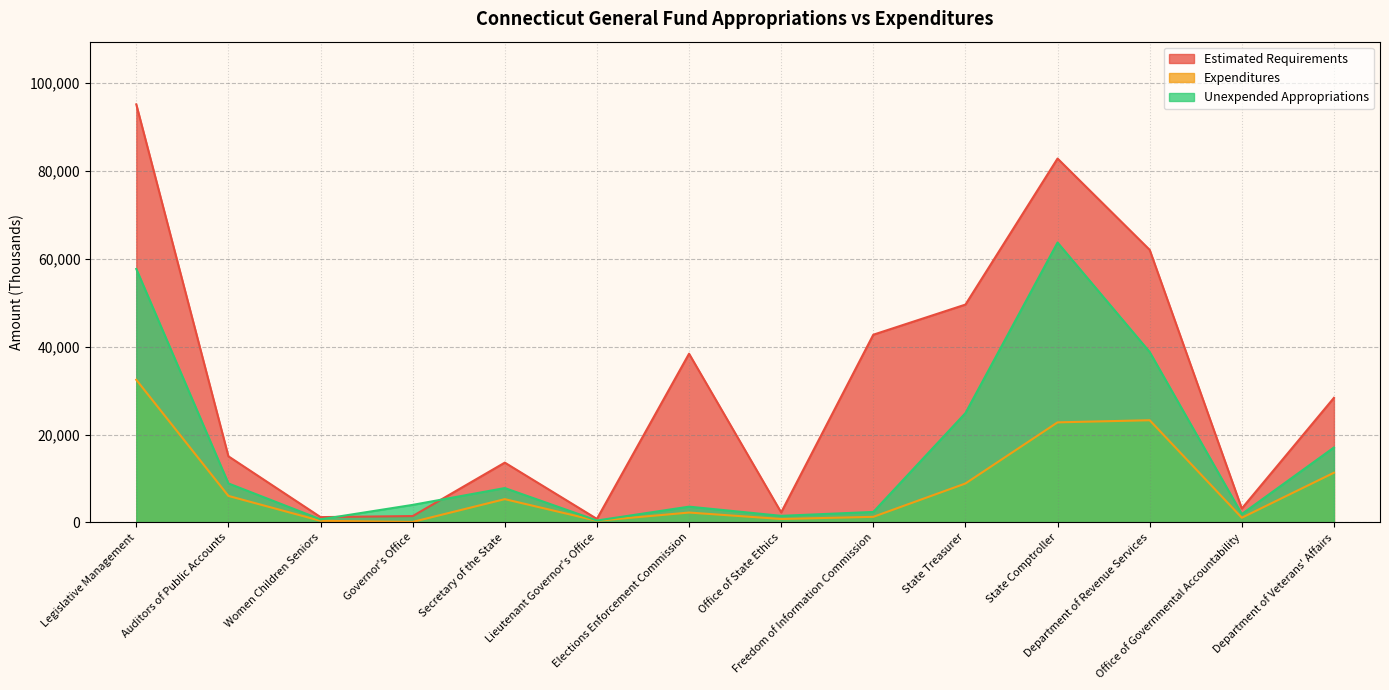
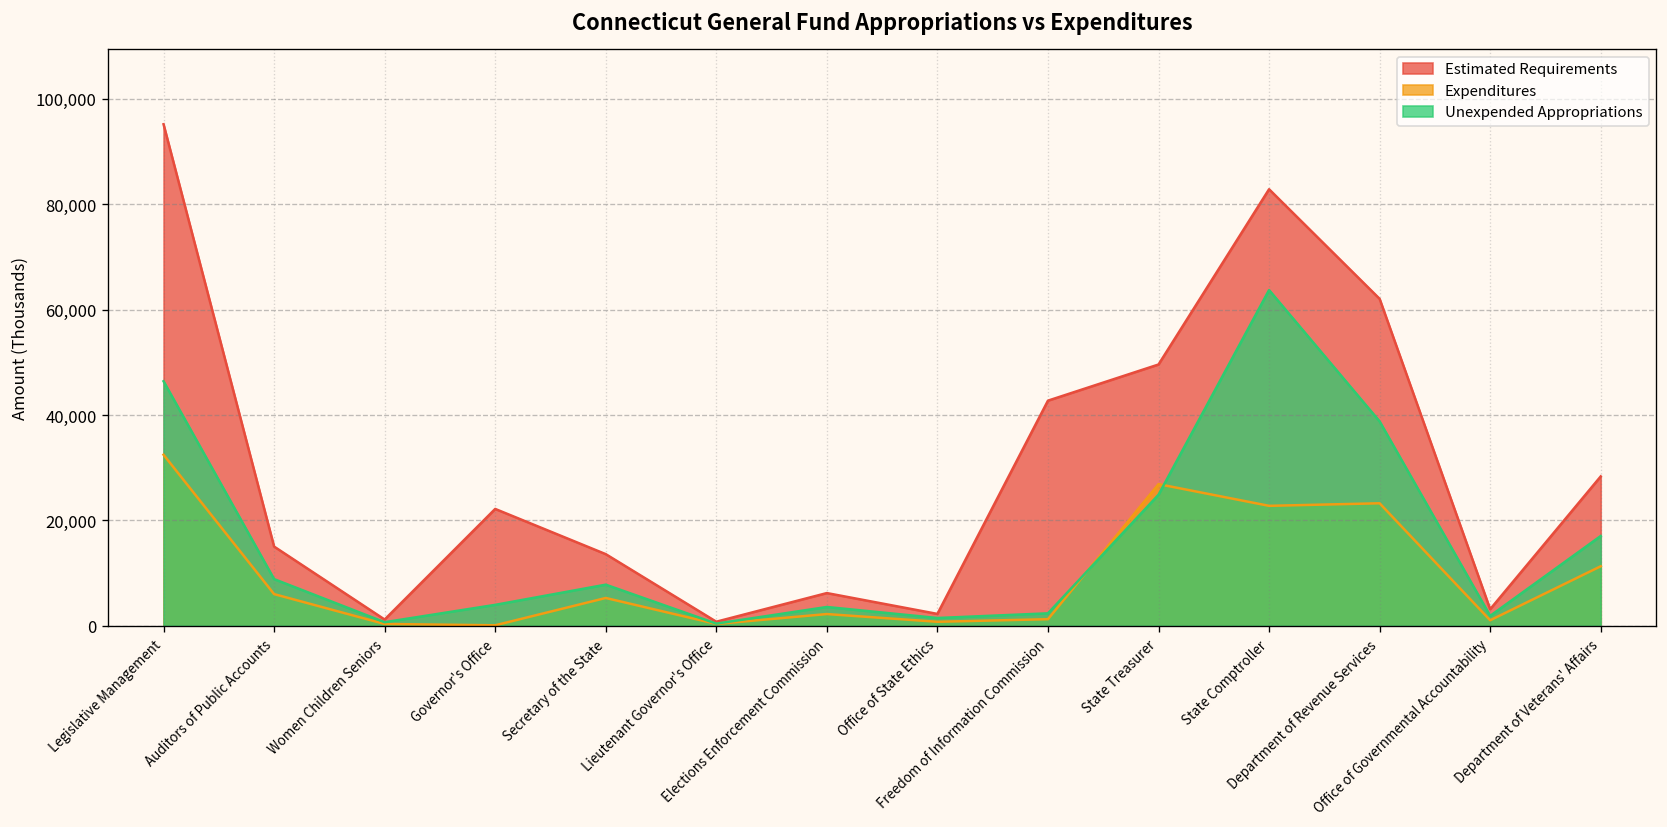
  {
    "Estimated Requirements": {
      "Legislative Management": "95,000",
      "Auditors of Public Accounts": "15,000",
-     "Governor's Office": "1,000",
+     "Governor's Office": "22,000",
      "Secretary of the State": "14,000",
-     "Elections Enforcement Commission": "38,000",
+     "Elections Enforcement Commission": "6,000",
      "Office of State Ethics": "2,000",
      "Freedom of Information Commission": "43,000",
      "State Treasurer": "50,000",
      "State Comptroller": "83,000",
      "Department of Revenue Services": "62,000",
      "Office of Governmental Accountability": "3,000",
      "Department of Veterans' Affairs": "28,000"
    },
    "Expenditures": {
      "Legislative Management": "32,000",
      "Auditors of Public Accounts": "6,000",
      "Governor's Office": "0",
      "Secretary of the State": "5,000",
      "Elections Enforcement Commission": "2,000",
      "Office of State Ethics": "1,000",
      "Freedom of Information Commission": "1,000",
-     "State Treasurer": "9,000",
+     "State Treasurer": "27,000",
      "State Comptroller": "23,000",
      "Department of Revenue Services": "23,000",
      "Office of Governmental Accountability": "1,000",
      "Department of Veterans' Affairs": "11,000"
    },
    "Unexpended Appropriations": {
-     "Legislative Management": "58,000",
+     "Legislative Management": "46,000",
      "Auditors of Public Accounts": "9,000",
      "Governor's Office": "4,000",
      "Secretary of the State": "8,000",
      "Elections Enforcement Commission": "4,000",
      "Office of State Ethics": "1,000",
      "Freedom of Information Commission": "2,000",
      "State Treasurer": "25,000",
      "State Comptroller": "64,000",
      "Department of Revenue Services": "39,000",
      "Office of Governmental Accountability": "2,000",
      "Department of Veterans' Affairs": "17,000"
    }
  }
